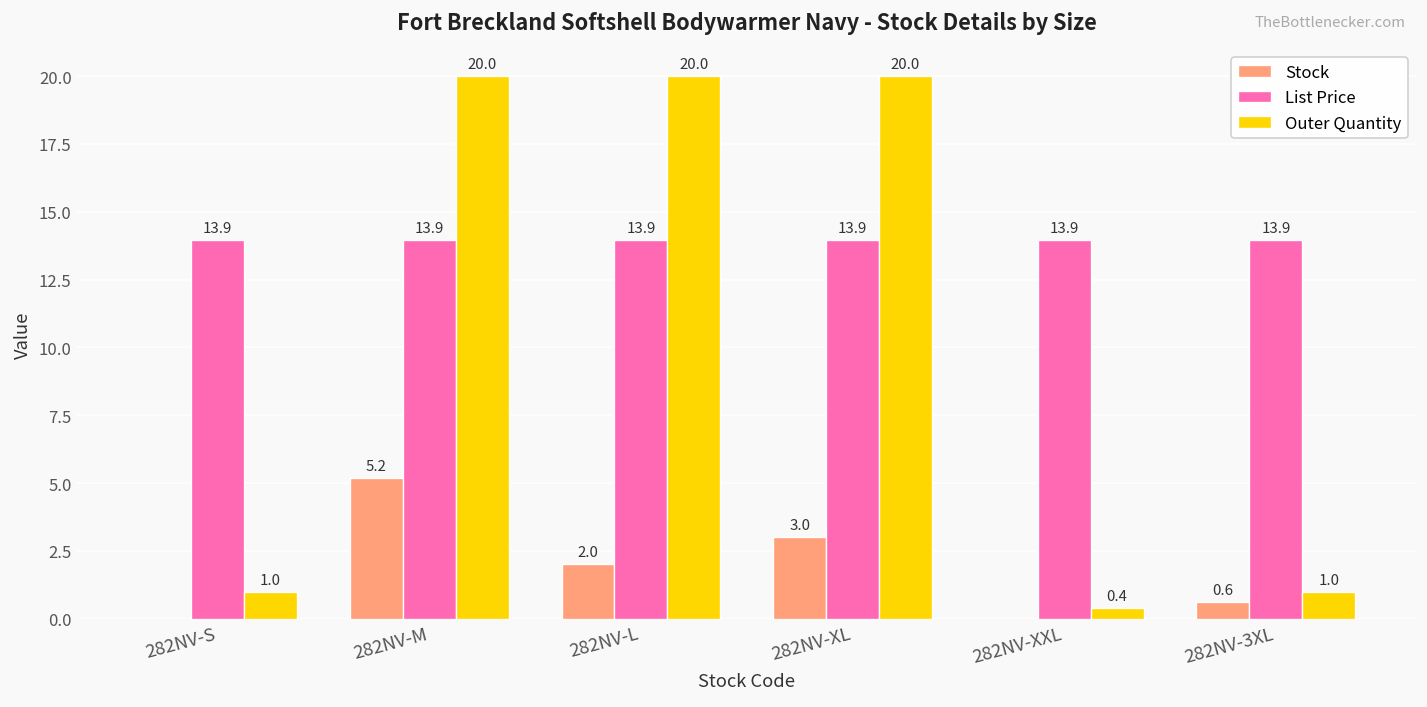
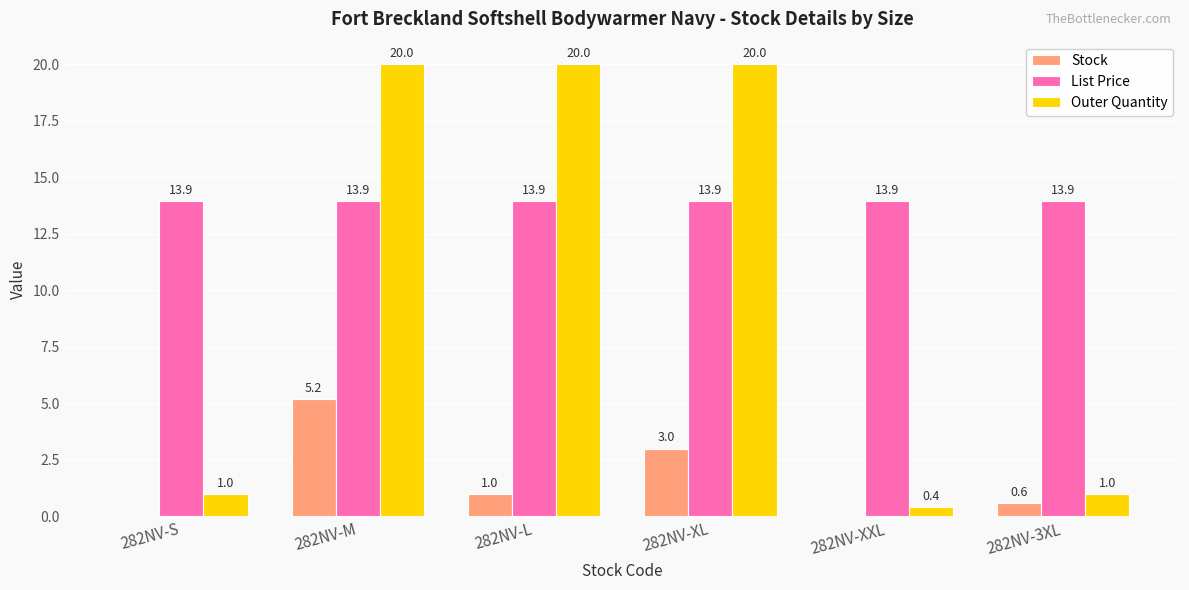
  {
    "Stock": {
      "282NV-M": 5.2,
-     "282NV-L": 2.0,
+     "282NV-L": 1.0,
      "282NV-XL": 3.0,
      "282NV-3XL": 0.6
    },
    "List Price": {
      "282NV-S": 13.9,
      "282NV-M": 13.9,
      "282NV-L": 13.9,
      "282NV-XL": 13.9,
      "282NV-XXL": 13.9,
      "282NV-3XL": 13.9
    },
    "Outer Quantity": {
      "282NV-S": 1.0,
      "282NV-M": 20.0,
      "282NV-L": 20.0,
      "282NV-XL": 20.0,
      "282NV-XXL": 0.4,
      "282NV-3XL": 1.0
    }
  }
